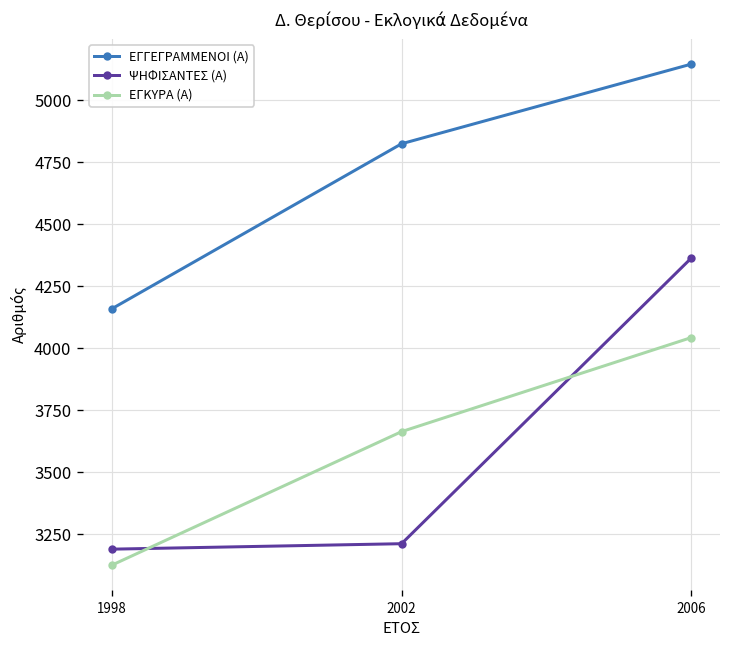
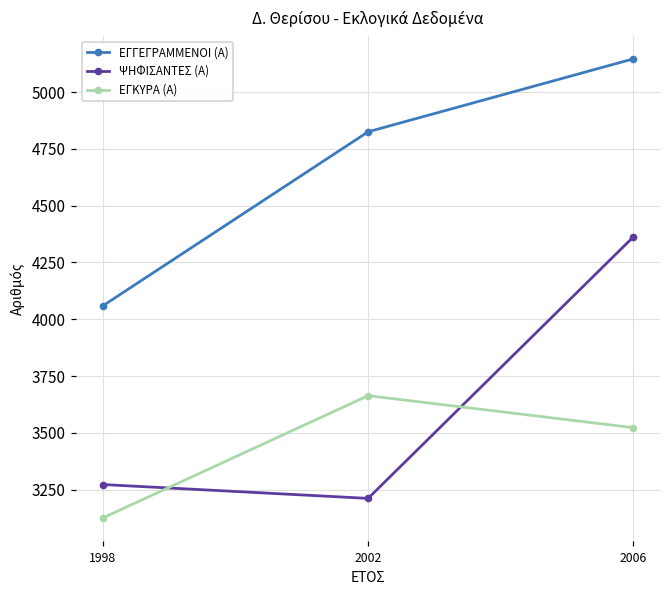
  {
    "ΕΓΓΕΓΡΑΜΜΕΝΟΙ (Α)": {
-     "1998": 4160,
+     "1998": 4060,
      "2002": 4830,
      "2006": 5150
    },
    "ΨΗΦΙΣΑΝΤΕΣ (Α)": {
-     "1998": 3190,
+     "1998": 3270,
      "2002": 3210,
      "2006": 4360
    },
    "ΕΓΚΥΡΑ (Α)": {
      "1998": 3130,
      "2002": 3660,
-     "2006": 4040
+     "2006": 3520
    }
  }
